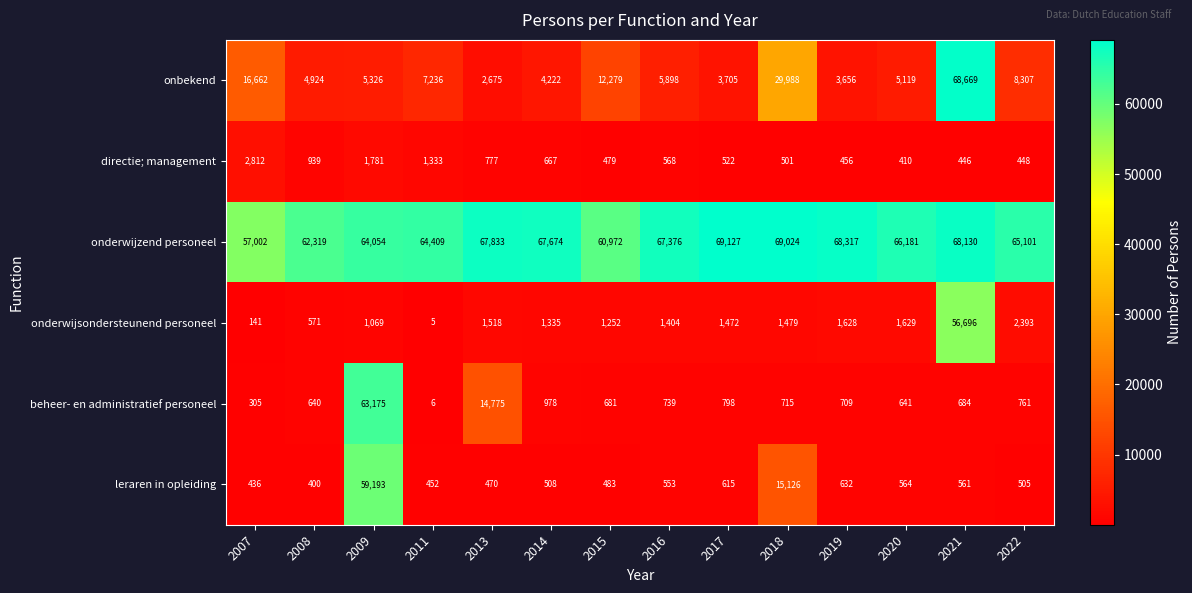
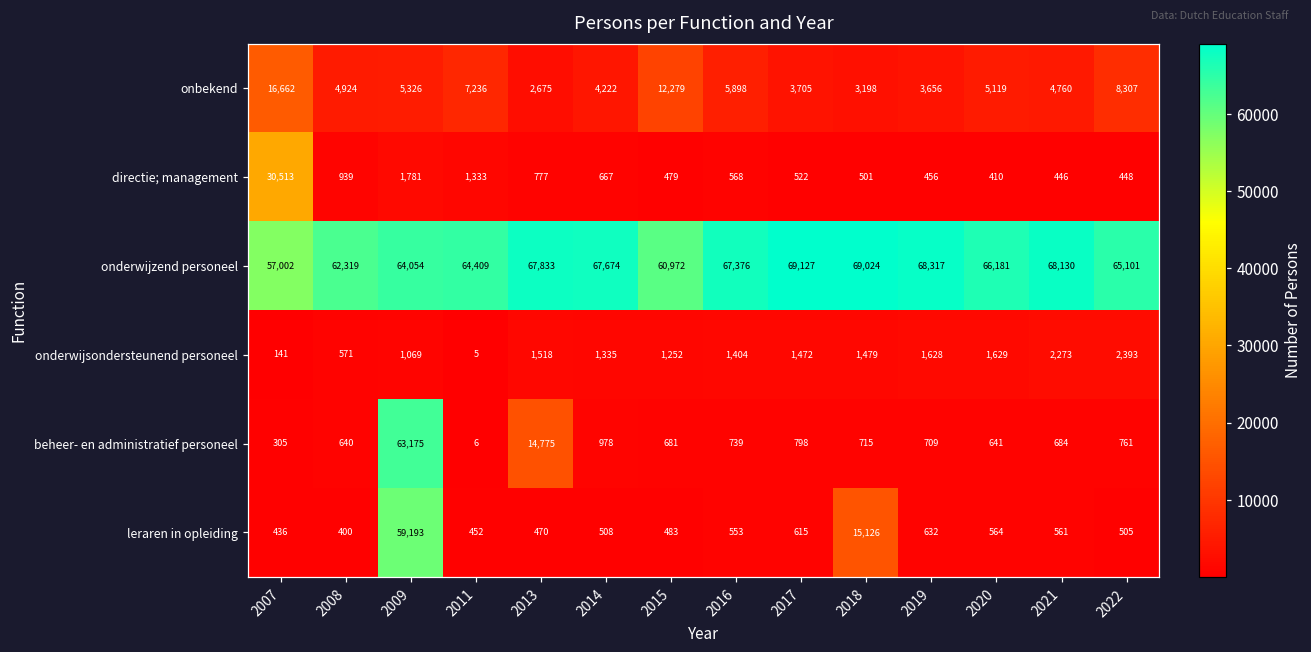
  {
    "onbekend": {
      "2007": "16,662",
      "2008": "4,924",
      "2009": "5,326",
      "2011": "7,236",
      "2013": "2,675",
      "2014": "4,222",
      "2015": "12,279",
      "2016": "5,898",
      "2017": "3,705",
-     "2018": "29,988",
+     "2018": "3,198",
      "2019": "3,656",
      "2020": "5,119",
-     "2021": "68,669",
+     "2021": "4,760",
      "2022": "8,307"
    },
    "directie; management": {
-     "2007": "2,812",
+     "2007": "30,513",
      "2008": "939",
      "2009": "1,781",
      "2011": "1,333",
      "2013": "777",
      "2014": "667",
      "2015": "479",
      "2016": "568",
      "2017": "522",
      "2018": "501",
      "2019": "456",
      "2020": "410",
      "2021": "446",
      "2022": "448"
    },
    "onderwijzend personeel": {
      "2007": "57,002",
      "2008": "62,319",
      "2009": "64,054",
      "2011": "64,409",
      "2013": "67,833",
      "2014": "67,674",
      "2015": "60,972",
      "2016": "67,376",
      "2017": "69,127",
      "2018": "69,024",
      "2019": "68,317",
      "2020": "66,181",
      "2021": "68,130",
      "2022": "65,101"
    },
    "onderwijsondersteunend personeel": {
      "2007": "141",
      "2008": "571",
      "2009": "1,069",
      "2011": "5",
      "2013": "1,518",
      "2014": "1,335",
      "2015": "1,252",
      "2016": "1,404",
      "2017": "1,472",
      "2018": "1,479",
      "2019": "1,628",
      "2020": "1,629",
-     "2021": "56,696",
+     "2021": "2,273",
      "2022": "2,393"
    },
    "beheer- en administratief personeel": {
      "2007": "305",
      "2008": "640",
      "2009": "63,175",
      "2011": "6",
      "2013": "14,775",
      "2014": "978",
      "2015": "681",
      "2016": "739",
      "2017": "798",
      "2018": "715",
      "2019": "709",
      "2020": "641",
      "2021": "684",
      "2022": "761"
    },
    "leraren in opleiding": {
      "2007": "436",
      "2008": "400",
      "2009": "59,193",
      "2011": "452",
      "2013": "470",
      "2014": "508",
      "2015": "483",
      "2016": "553",
      "2017": "615",
      "2018": "15,126",
      "2019": "632",
      "2020": "564",
      "2021": "561",
      "2022": "505"
    }
  }
